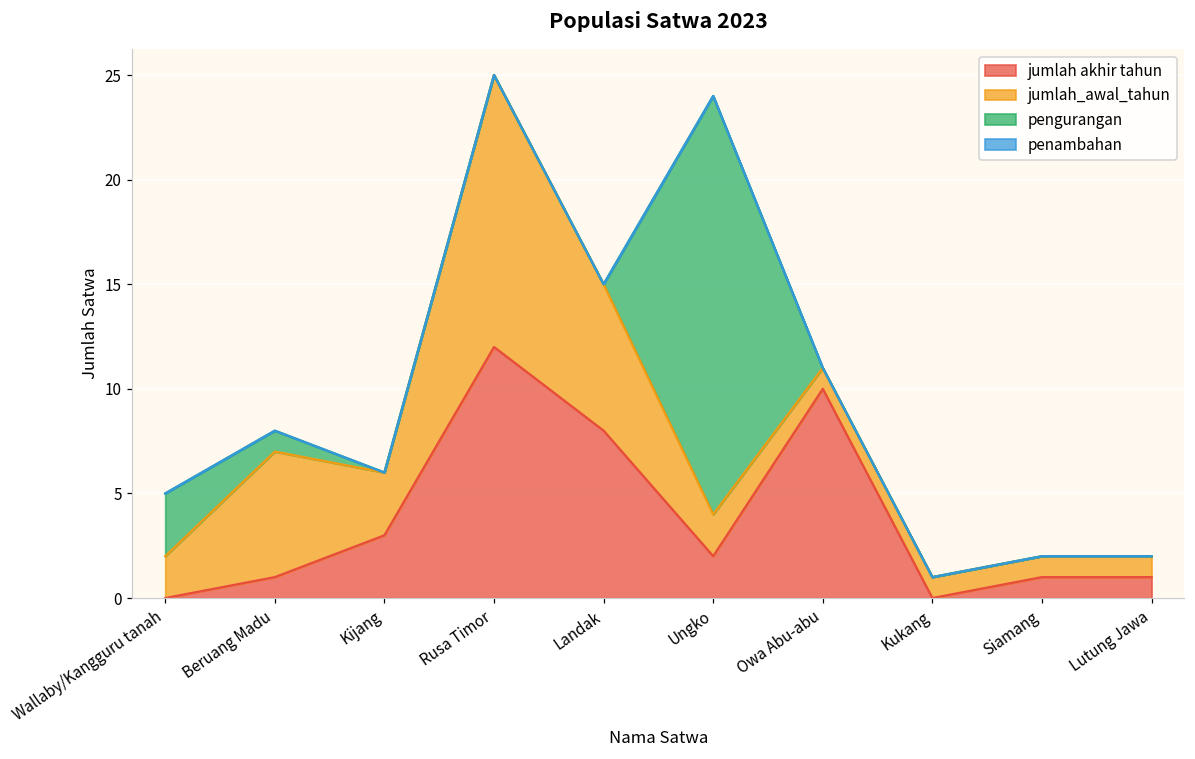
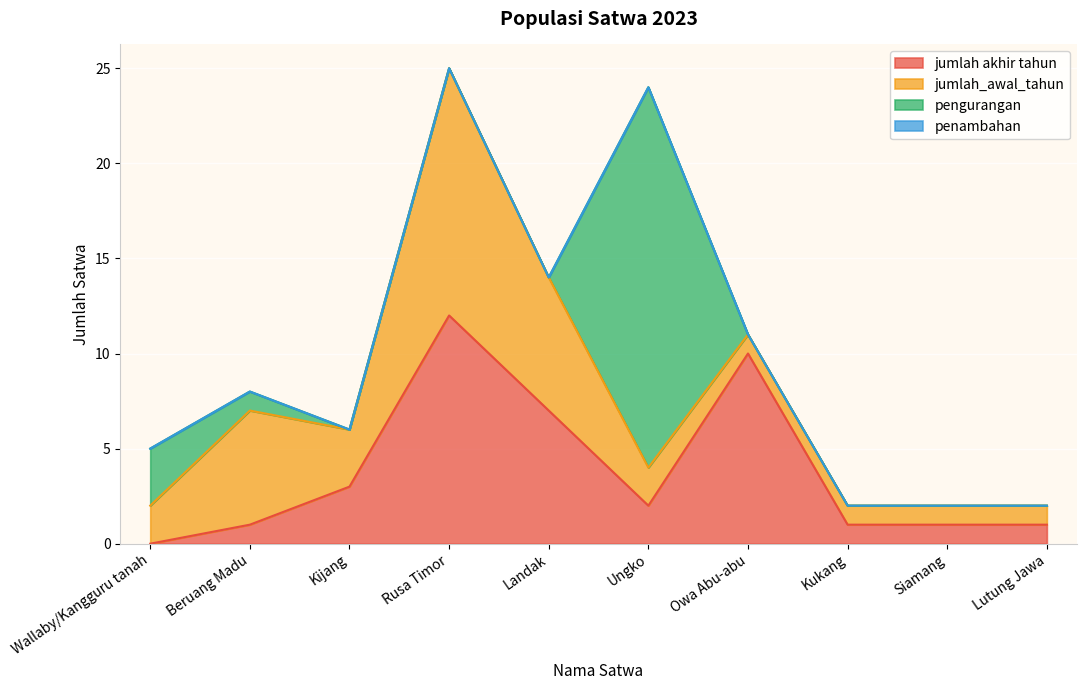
  {
    "jumlah akhir tahun": {
      "Wallaby/Kangguru tanah": 0,
      "Beruang Madu": 1,
      "Kijang": 3,
      "Rusa Timor": 12,
-     "Landak": 8,
+     "Landak": 7,
      "Ungko": 2,
      "Owa Abu-abu": 10,
-     "Kukang": 0,
+     "Kukang": 1,
      "Siamang": 1,
      "Lutung Jawa": 1
    },
    "jumlah_awal_tahun": {
      "Wallaby/Kangguru tanah": 2,
      "Beruang Madu": 6,
      "Ungko": 2
    }
  }
